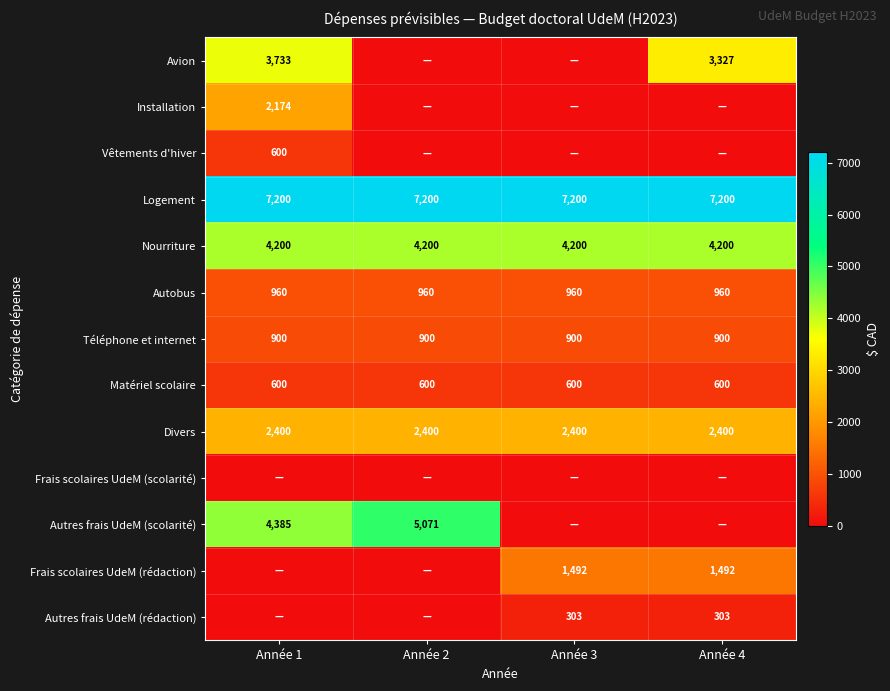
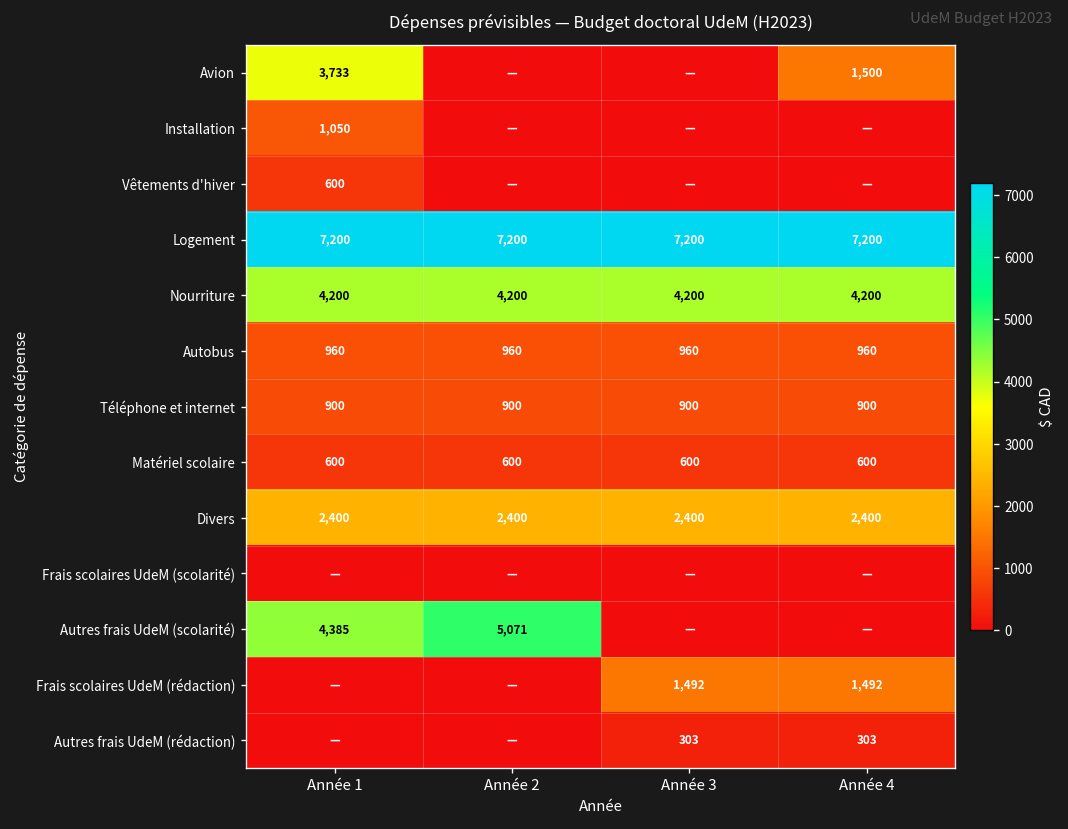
  {
    "Avion": {
      "Année 1": "3,733",
-     "Année 4": "3,327"
+     "Année 4": "1,500"
    },
    "Installation": {
-     "Année 1": "2,174"
+     "Année 1": "1,050"
    },
    "Vêtements d'hiver": {
      "Année 1": "600"
    },
    "Logement": {
      "Année 1": "7,200",
      "Année 2": "7,200",
      "Année 3": "7,200",
      "Année 4": "7,200"
    },
    "Nourriture": {
      "Année 1": "4,200",
      "Année 2": "4,200",
      "Année 3": "4,200",
      "Année 4": "4,200"
    },
    "Autobus": {
      "Année 1": "960",
      "Année 2": "960",
      "Année 3": "960",
      "Année 4": "960"
    },
    "Téléphone et internet": {
      "Année 1": "900",
      "Année 2": "900",
      "Année 3": "900",
      "Année 4": "900"
    },
    "Matériel scolaire": {
      "Année 1": "600",
      "Année 2": "600",
      "Année 3": "600",
      "Année 4": "600"
    },
    "Divers": {
      "Année 1": "2,400",
      "Année 2": "2,400",
      "Année 3": "2,400",
      "Année 4": "2,400"
    },
    "Autres frais UdeM (scolarité)": {
      "Année 1": "4,385",
      "Année 2": "5,071"
    },
    "Frais scolaires UdeM (rédaction)": {
      "Année 3": "1,492",
      "Année 4": "1,492"
    },
    "Autres frais UdeM (rédaction)": {
      "Année 3": "303",
      "Année 4": "303"
    }
  }
